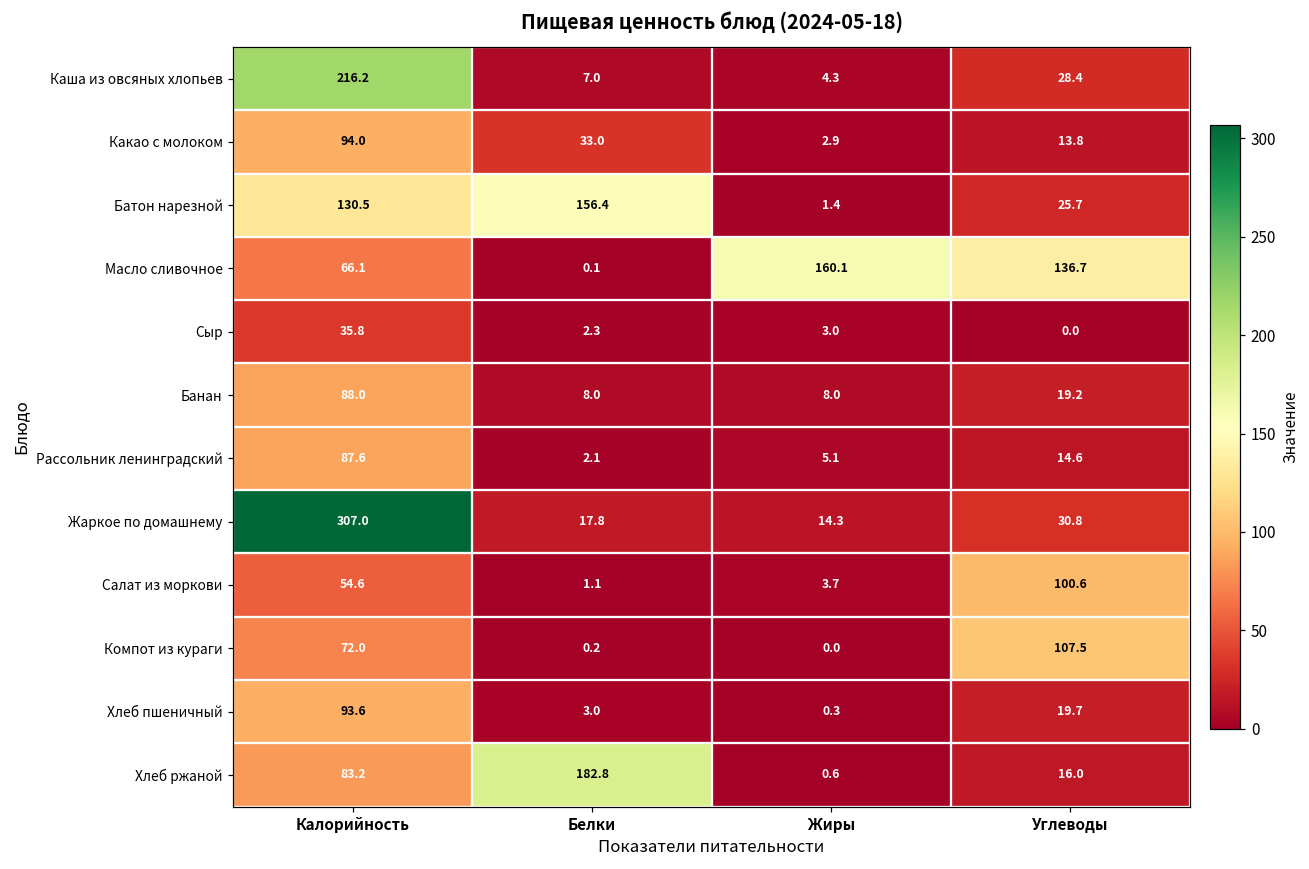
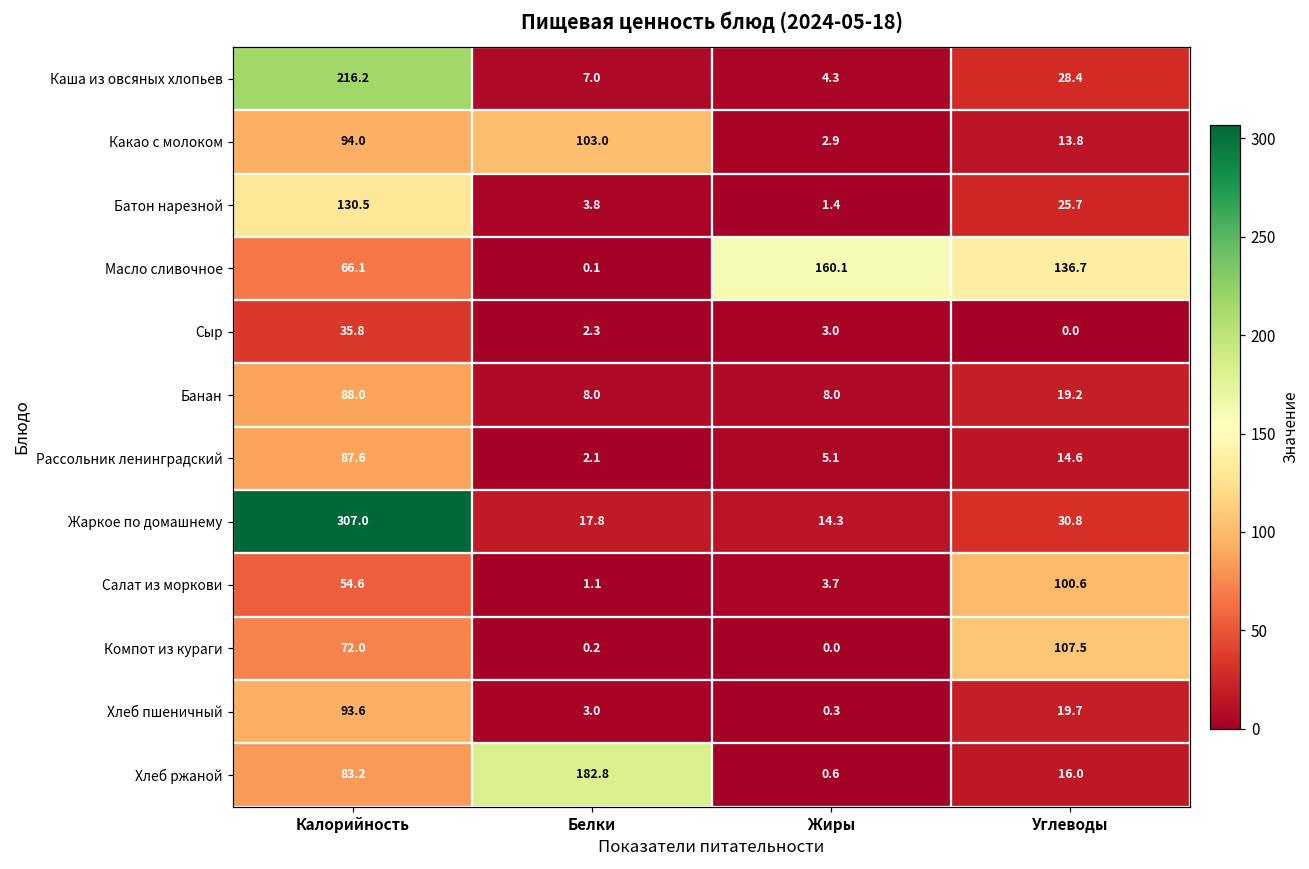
  {
    "Каша из овсяных хлопьев": {
      "Калорийность": 216.2,
      "Белки": 7.0,
      "Жиры": 4.3,
      "Углеводы": 28.4
    },
    "Какао с молоком": {
      "Калорийность": 94.0,
-     "Белки": 33.0,
+     "Белки": 103.0,
      "Жиры": 2.9,
      "Углеводы": 13.8
    },
    "Батон нарезной": {
      "Калорийность": 130.5,
-     "Белки": 156.4,
+     "Белки": 3.8,
      "Жиры": 1.4,
      "Углеводы": 25.7
    },
    "Масло сливочное": {
      "Калорийность": 66.1,
      "Белки": 0.1,
      "Жиры": 160.1,
      "Углеводы": 136.7
    },
    "Сыр": {
      "Калорийность": 35.8,
      "Белки": 2.3,
      "Жиры": 3.0,
      "Углеводы": 0.0
    },
    "Банан": {
      "Калорийность": 88.0,
      "Белки": 8.0,
      "Жиры": 8.0,
      "Углеводы": 19.2
    },
    "Рассольник ленинградский": {
      "Калорийность": 87.6,
      "Белки": 2.1,
      "Жиры": 5.1,
      "Углеводы": 14.6
    },
    "Жаркое по домашнему": {
      "Калорийность": 307.0,
      "Белки": 17.8,
      "Жиры": 14.3,
      "Углеводы": 30.8
    },
    "Салат из моркови": {
      "Калорийность": 54.6,
      "Белки": 1.1,
      "Жиры": 3.7,
      "Углеводы": 100.6
    },
    "Компот из кураги": {
      "Калорийность": 72.0,
      "Белки": 0.2,
      "Жиры": 0.0,
      "Углеводы": 107.5
    },
    "Хлеб пшеничный": {
      "Калорийность": 93.6,
      "Белки": 3.0,
      "Жиры": 0.3,
      "Углеводы": 19.7
    },
    "Хлеб ржаной": {
      "Калорийность": 83.2,
      "Белки": 182.8,
      "Жиры": 0.6,
      "Углеводы": 16.0
    }
  }
